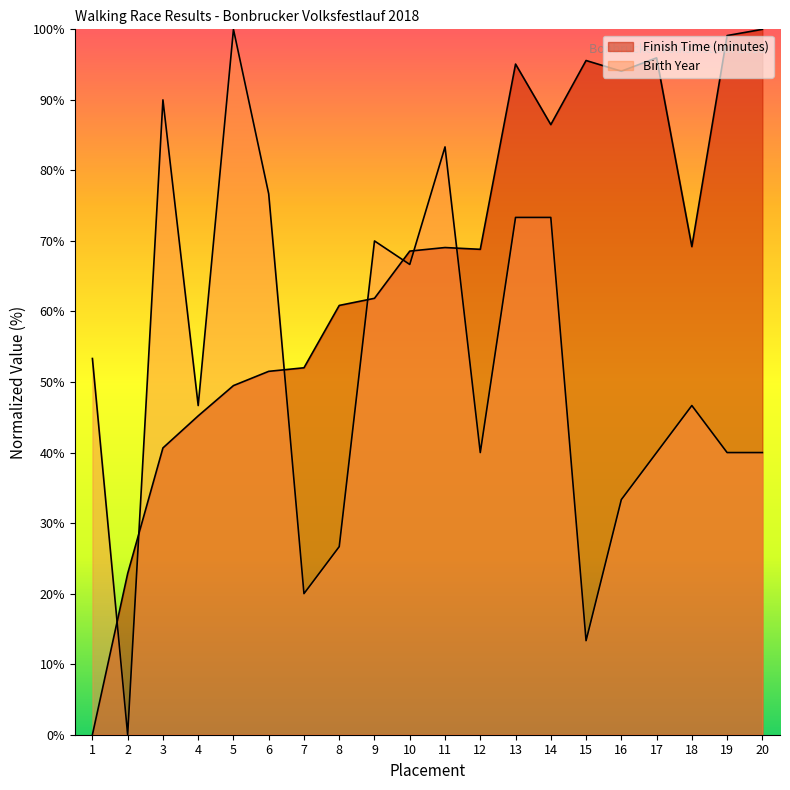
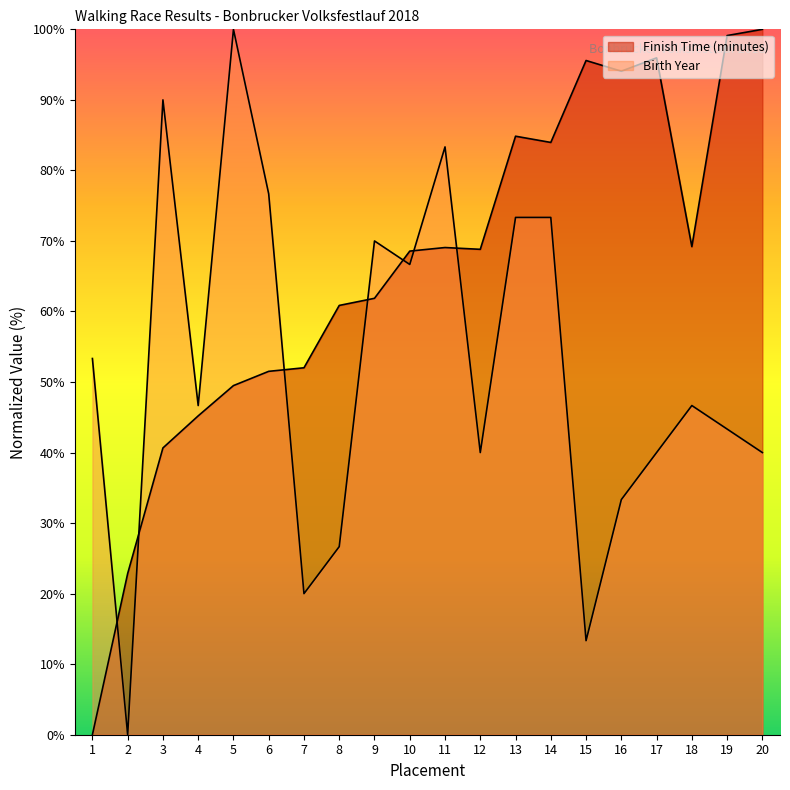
  {
    "Finish Time (minutes)": {
      "1": "0%",
      "2": "23%",
      "3": "41%",
      "4": "45%",
      "5": "49%",
      "6": "52%",
      "7": "52%",
      "8": "61%",
      "9": "62%",
      "10": "69%",
      "11": "69%",
      "12": "69%",
-     "13": "95%",
-     "14": "86%",
+     "13": "85%",
+     "14": "84%",
      "15": "96%",
      "18": "69%",
      "20": "100%"
    },
    "Birth Year": {
      "1": "53%",
      "2": "0%",
      "3": "90%",
      "4": "47%",
      "5": "100%",
      "6": "77%",
      "7": "20%",
      "8": "27%",
      "9": "70%",
      "10": "67%",
      "11": "83%",
      "12": "40%",
      "13": "73%",
      "14": "73%",
      "15": "13%",
      "16": "33%",
      "17": "40%",
      "18": "47%",
-     "19": "40%",
+     "19": "43%",
      "20": "40%"
    }
  }
